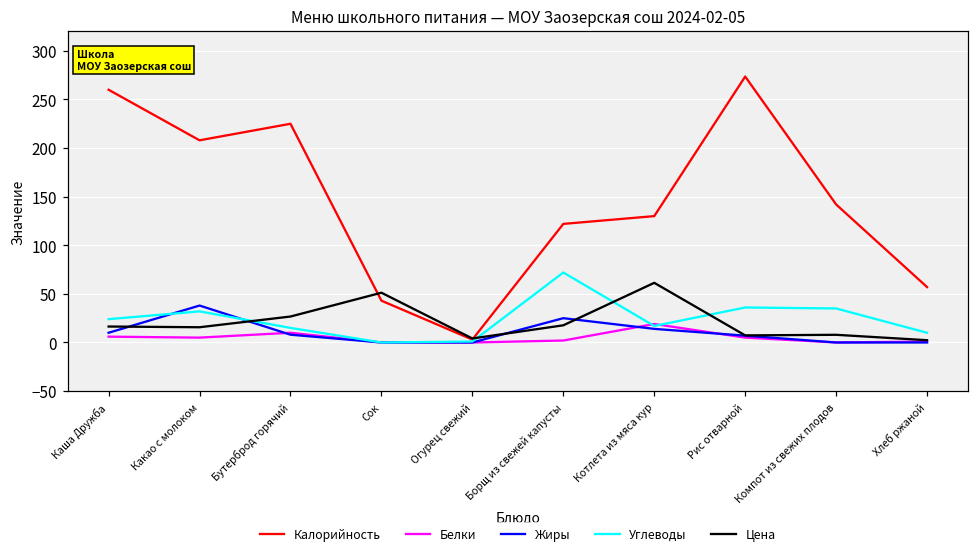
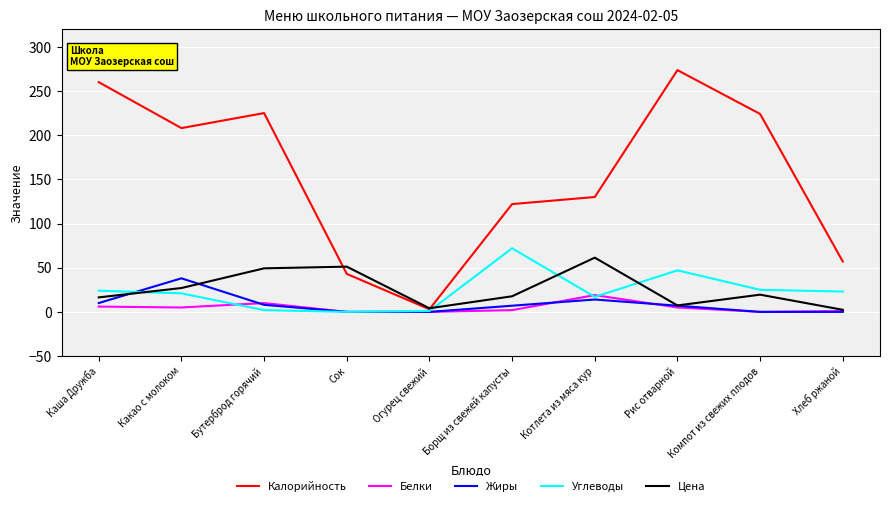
  {
    "Калорийность": {
      "Каша Дружба": 260,
      "Какао с молоком": 210,
      "Бутерброд горячий": 230,
      "Сок": 40,
      "Борщ из свежей капусты": 120,
      "Котлета из мяса кур": 130,
      "Рис отварной": 270,
-     "Компот из свежих плодов": 140,
+     "Компот из свежих плодов": 220,
      "Хлеб ржаной": 60
    },
    "Белки": {
      "Каша Дружба": 10,
      "Какао с молоком": 10,
      "Борщ из свежей капусты": 0
    },
    "Жиры": {
      "Каша Дружба": 10,
      "Какао с молоком": 40,
-     "Борщ из свежей капусты": 30,
+     "Борщ из свежей капусты": 10,
      "Котлета из мяса кур": 10
    },
    "Углеводы": {
      "Каша Дружба": 20,
-     "Какао с молоком": 30,
-     "Бутерброд горячий": 20,
+     "Какао с молоком": 20,
+     "Бутерброд горячий": 0,
      "Борщ из свежей капусты": 70,
-     "Рис отварной": 40,
-     "Компот из свежих плодов": 40,
-     "Хлеб ржаной": 10
+     "Рис отварной": 50,
+     "Компот из свежих плодов": 30,
+     "Хлеб ржаной": 20
    },
    "Цена": {
      "Каша Дружба": 20,
-     "Какао с молоком": 20,
-     "Бутерброд горячий": 30,
+     "Какао с молоком": 30,
+     "Бутерброд горячий": 50,
      "Сок": 50,
      "Борщ из свежей капусты": 20,
      "Котлета из мяса кур": 60,
-     "Компот из свежих плодов": 10
+     "Компот из свежих плодов": 20
    }
  }
